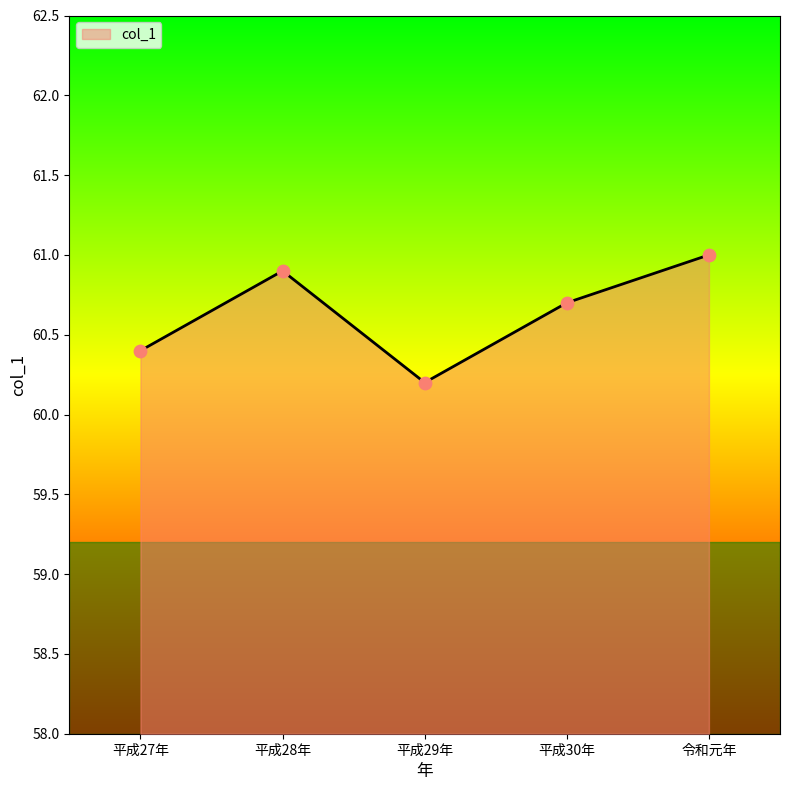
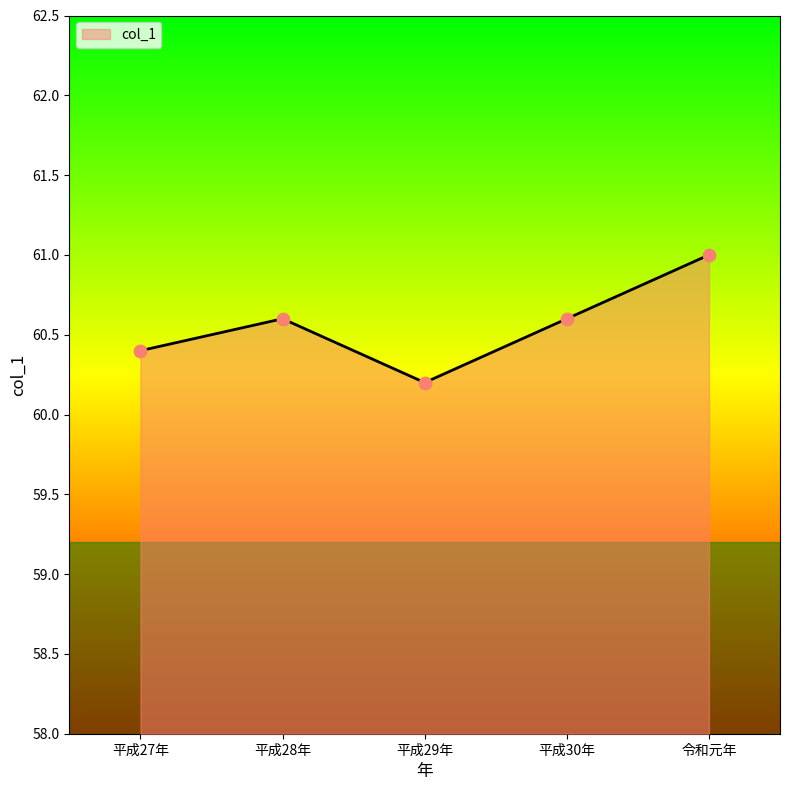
  {
    "平成27年": 60.4,
-   "平成28年": 60.9,
+   "平成28年": 60.6,
    "平成29年": 60.2,
-   "平成30年": 60.7,
+   "平成30年": 60.6,
    "令和元年": 61.0
  }
